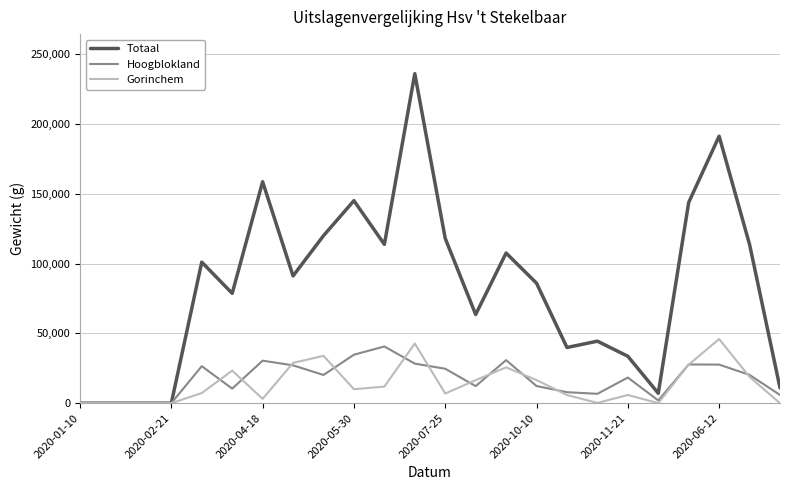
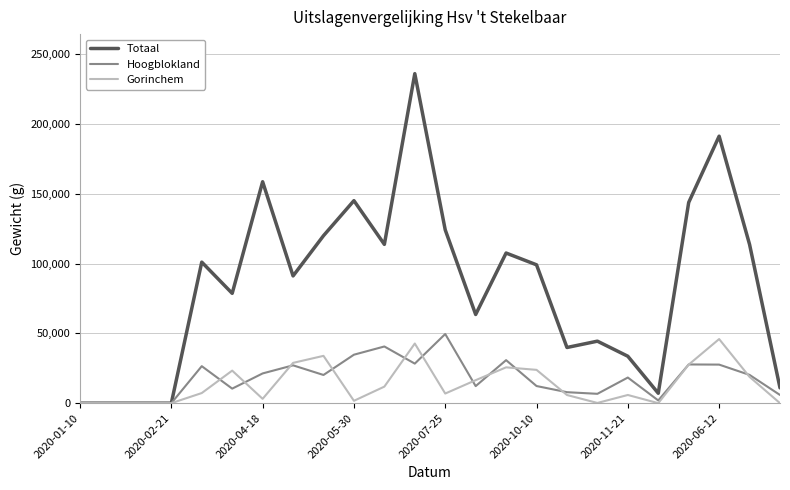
  {
    "Totaal": {
      "2020-04-18": "159,000",
      "2020-05-30": "145,000",
-     "2020-07-25": "118,000",
-     "2020-10-10": "86,000",
+     "2020-07-25": "124,000",
+     "2020-10-10": "99,000",
      "2020-11-21": "34,000"
    },
    "Hoogblokland": {
-     "2020-04-18": "30,000",
+     "2020-04-18": "21,000",
      "2020-05-30": "35,000",
-     "2020-07-25": "25,000",
+     "2020-07-25": "50,000",
      "2020-10-10": "12,000",
      "2020-11-21": "18,000"
    },
    "Gorinchem": {
      "2020-04-18": "3,000",
-     "2020-05-30": "10,000",
+     "2020-05-30": "2,000",
      "2020-07-25": "7,000",
-     "2020-10-10": "17,000",
+     "2020-10-10": "24,000",
      "2020-11-21": "6,000"
    }
  }
